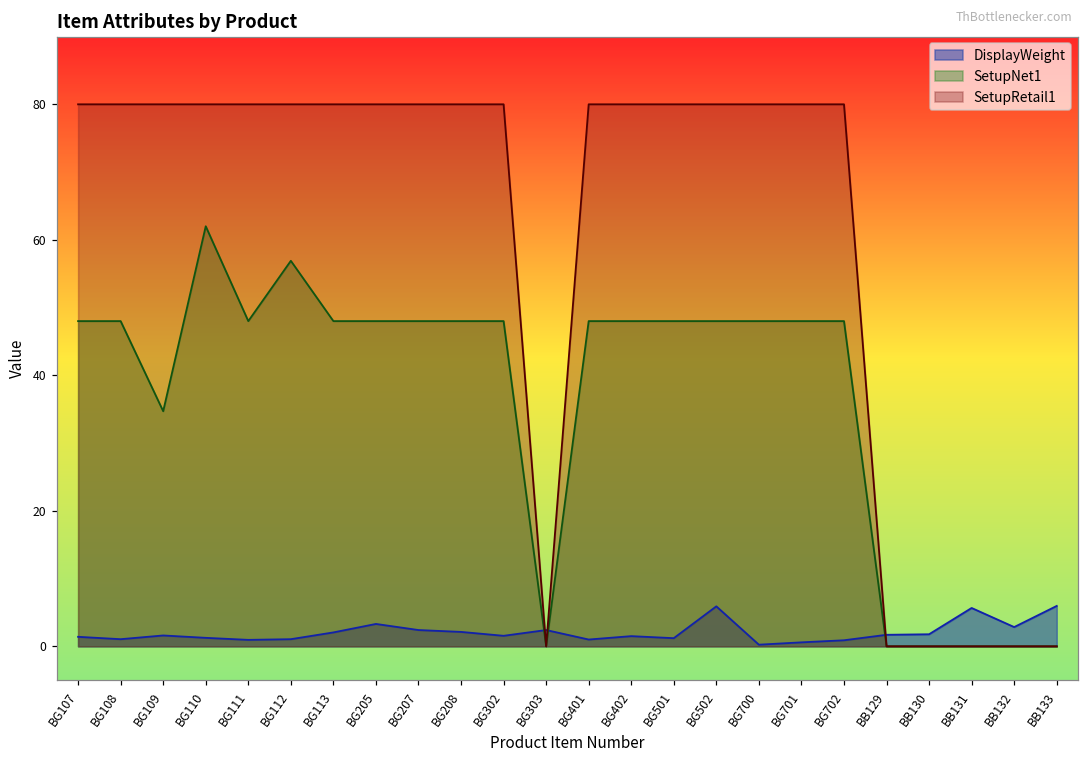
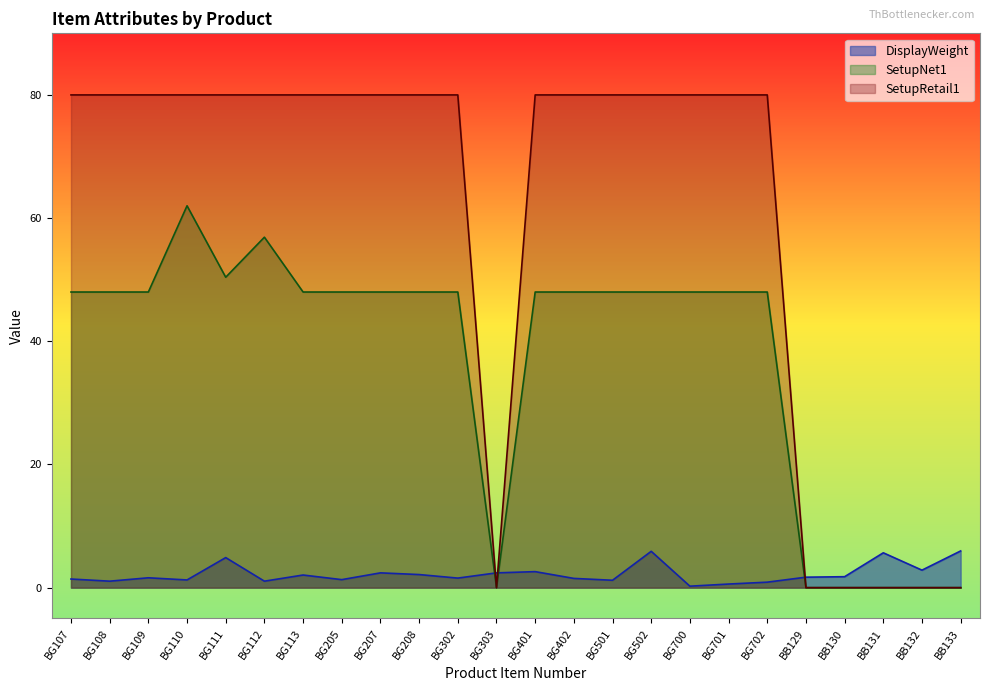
  {
    "DisplayWeight": {
      "BG107": 1,
      "BG108": 1,
      "BG109": 2,
      "BG110": 1,
-     "BG111": 1,
+     "BG111": 5,
      "BG112": 1,
      "BG113": 2,
-     "BG205": 3,
+     "BG205": 1,
      "BG207": 2,
      "BG208": 2,
      "BG302": 2,
      "BG303": 2,
-     "BG401": 1,
+     "BG401": 3,
      "BG402": 2,
      "BG501": 1,
      "BG502": 6,
      "BG700": 0,
      "BG701": 1,
      "BG702": 1,
      "BB129": 2,
      "BB130": 2,
      "BB131": 6,
      "BB132": 3,
      "BB133": 6
    },
    "SetupNet1": {
      "BG107": 48,
      "BG108": 48,
-     "BG109": 35,
+     "BG109": 48,
      "BG110": 62,
-     "BG111": 48,
+     "BG111": 50,
      "BG112": 57,
      "BG113": 48,
      "BG205": 48,
      "BG207": 48,
      "BG208": 48,
      "BG302": 48,
      "BG401": 48,
      "BG402": 48,
      "BG501": 48,
      "BG502": 48,
      "BG700": 48,
      "BG701": 48,
      "BG702": 48
    },
    "SetupRetail1": {
      "BG107": 80,
      "BG108": 80,
      "BG109": 80,
      "BG110": 80,
      "BG111": 80,
      "BG112": 80,
      "BG113": 80,
      "BG205": 80,
      "BG207": 80,
      "BG208": 80,
      "BG302": 80,
      "BG401": 80,
      "BG402": 80,
      "BG501": 80,
      "BG502": 80,
      "BG700": 80,
      "BG701": 80,
      "BG702": 80
    }
  }
